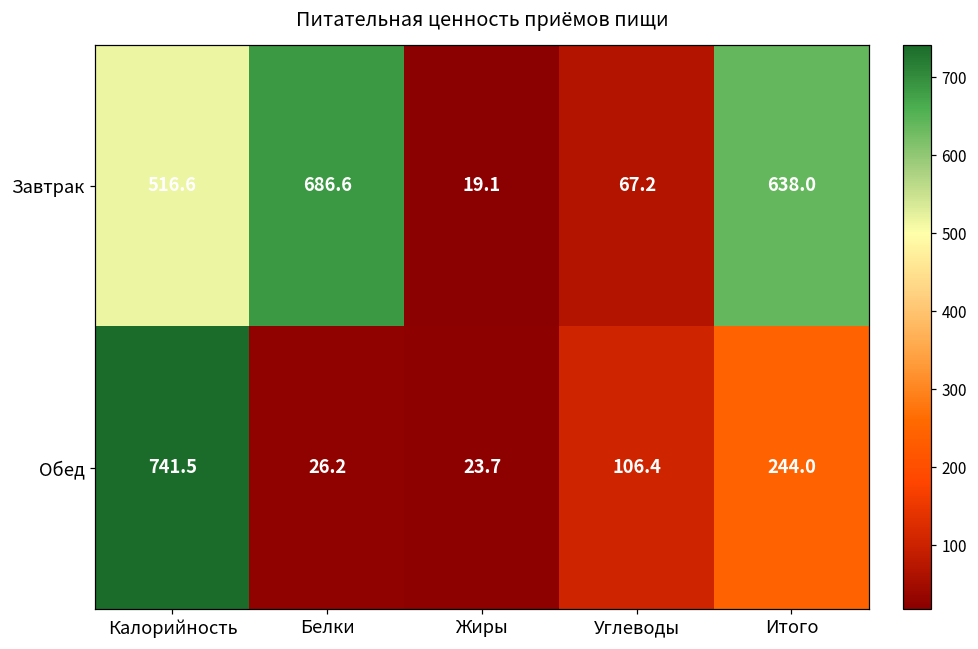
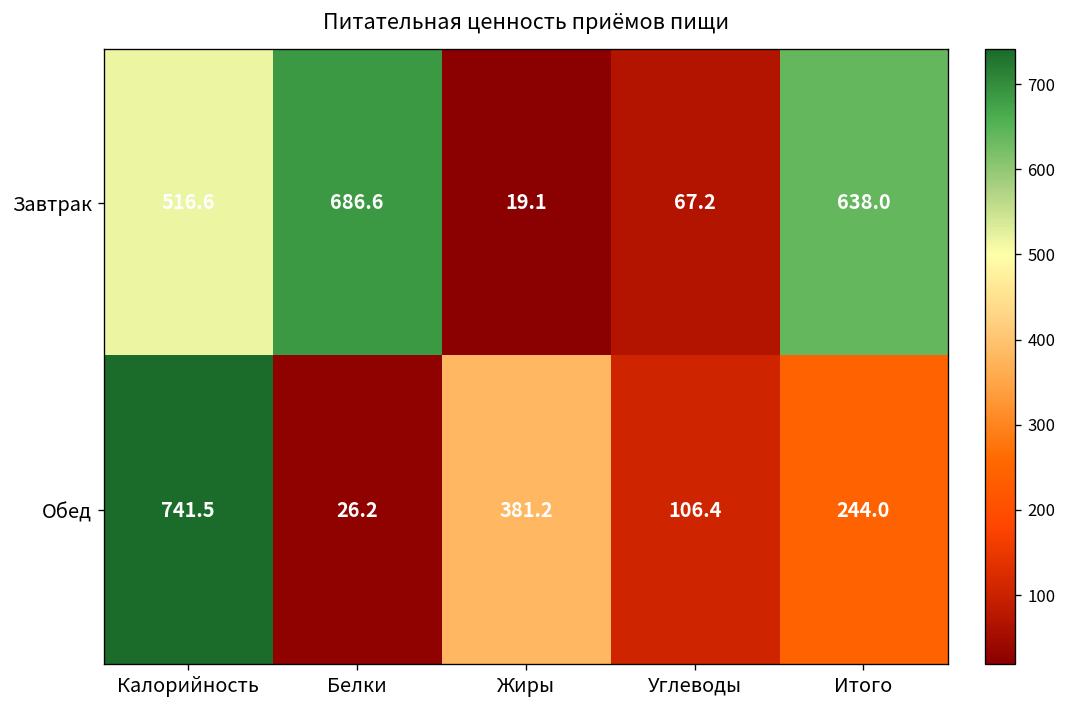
  {
    "Завтрак": {
      "Калорийность": 516.6,
      "Белки": 686.6,
      "Жиры": 19.1,
      "Углеводы": 67.2,
      "Итого": 638.0
    },
    "Обед": {
      "Калорийность": 741.5,
      "Белки": 26.2,
-     "Жиры": 23.7,
+     "Жиры": 381.2,
      "Углеводы": 106.4,
      "Итого": 244.0
    }
  }
